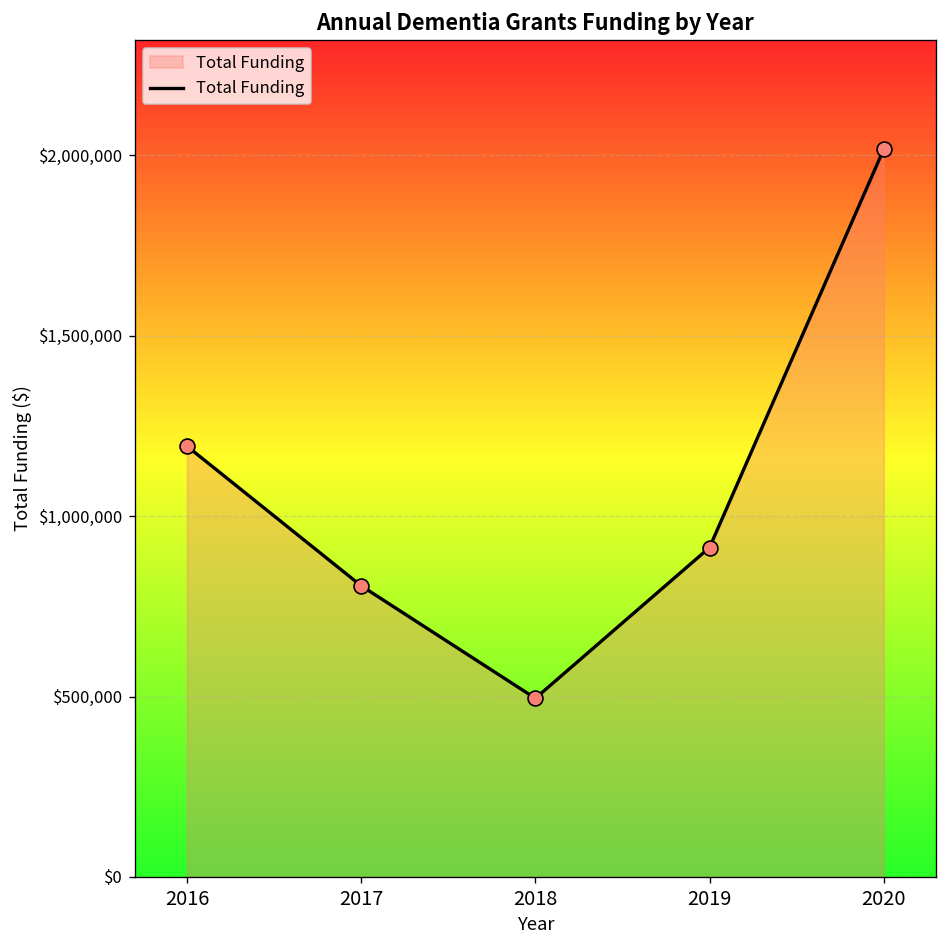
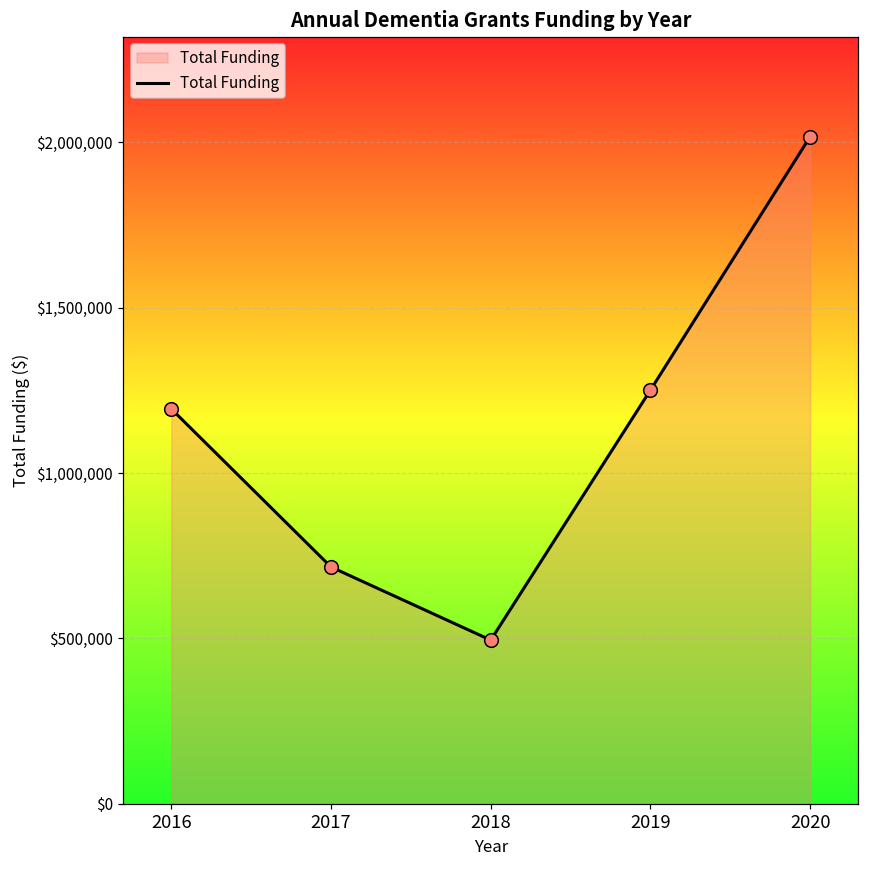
  {
    "2016": "$1,190,000",
-   "2017": "$810,000",
+   "2017": "$720,000",
    "2018": "$500,000",
-   "2019": "$910,000",
+   "2019": "$1,250,000",
    "2020": "$2,020,000"
  }
